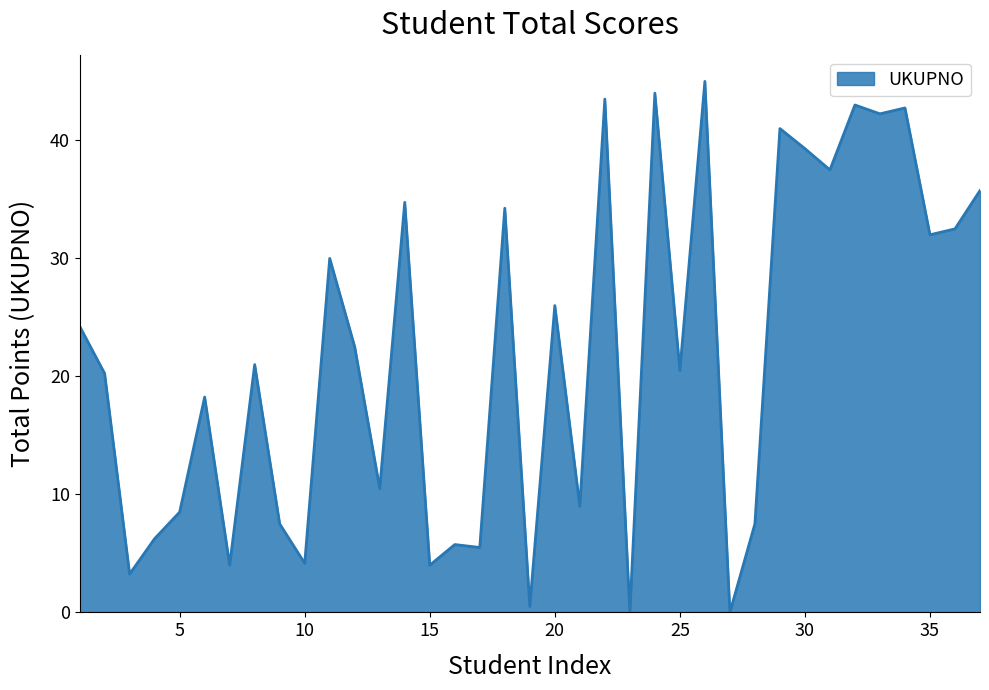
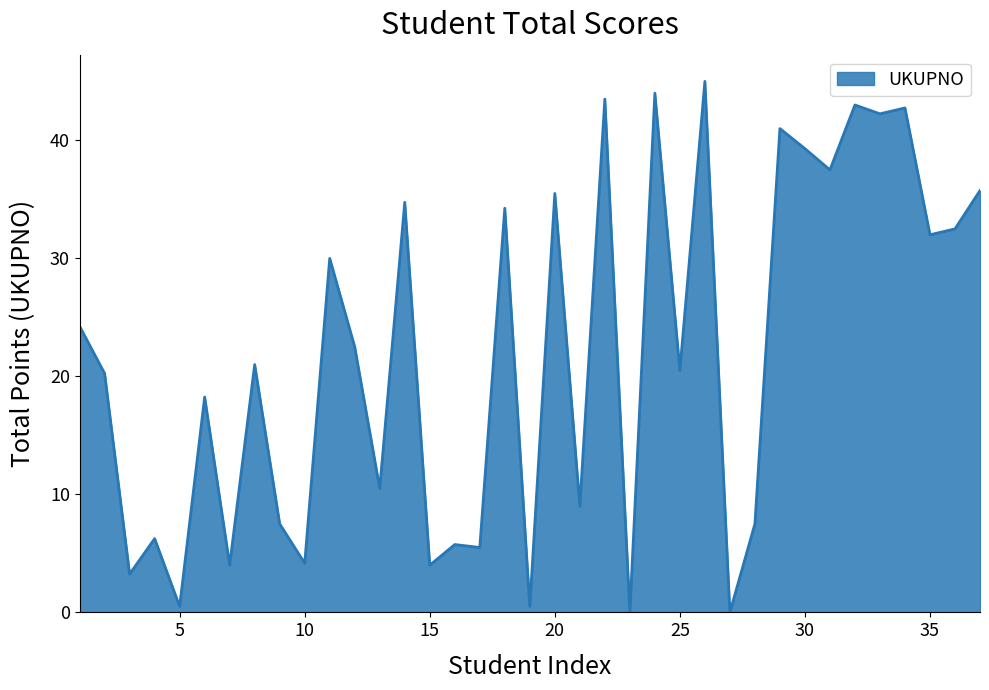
  {
-   "5": 8.5,
+   "5": 0.5,
    "10": 4.2,
    "15": 4.0,
-   "20": 26.0,
+   "20": 35.5,
    "25": 20.5,
    "30": 39.3,
    "35": 32.0
  }
